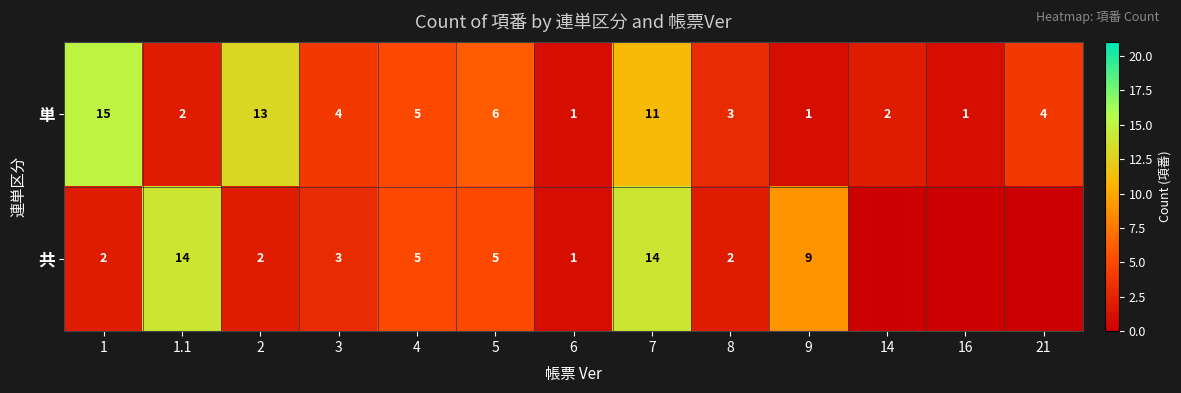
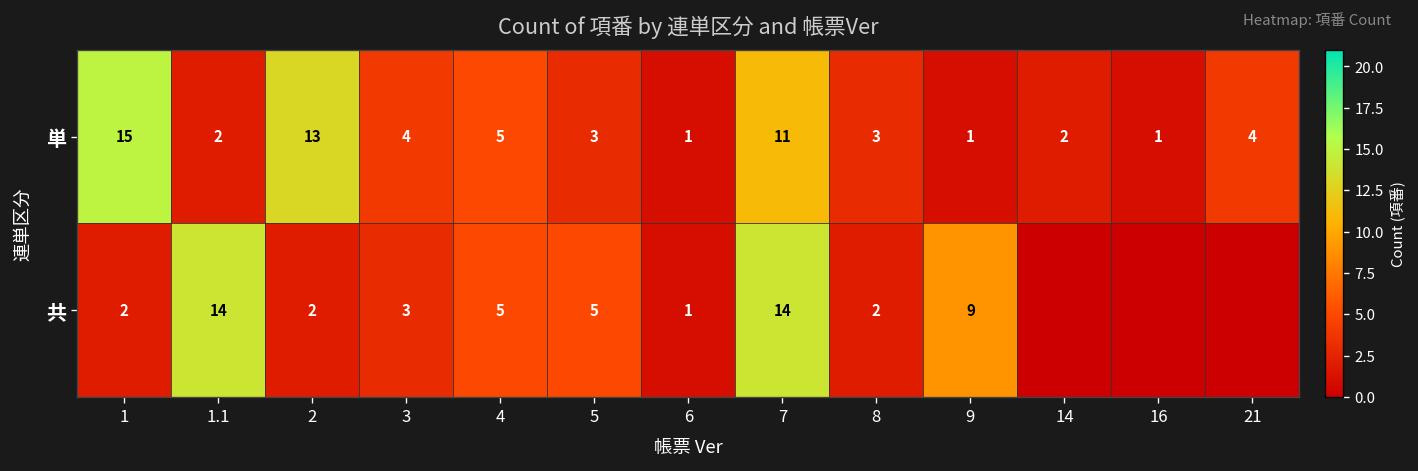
  {
    "単": {
      "1": 15,
      "1.1": 2,
      "2": 13,
      "3": 4,
      "4": 5,
-     "5": 6,
+     "5": 3,
      "6": 1,
      "7": 11,
      "8": 3,
      "9": 1,
      "14": 2,
      "16": 1,
      "21": 4
    },
    "共": {
      "1": 2,
      "1.1": 14,
      "2": 2,
      "3": 3,
      "4": 5,
      "5": 5,
      "6": 1,
      "7": 14,
      "8": 2,
      "9": 9
    }
  }
